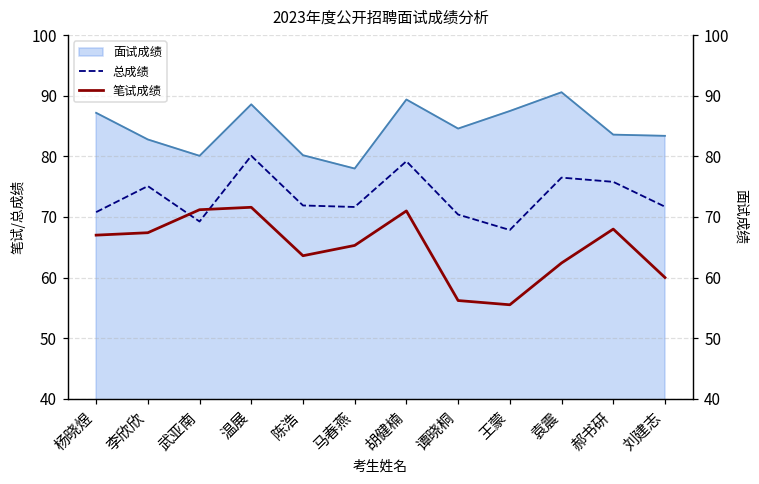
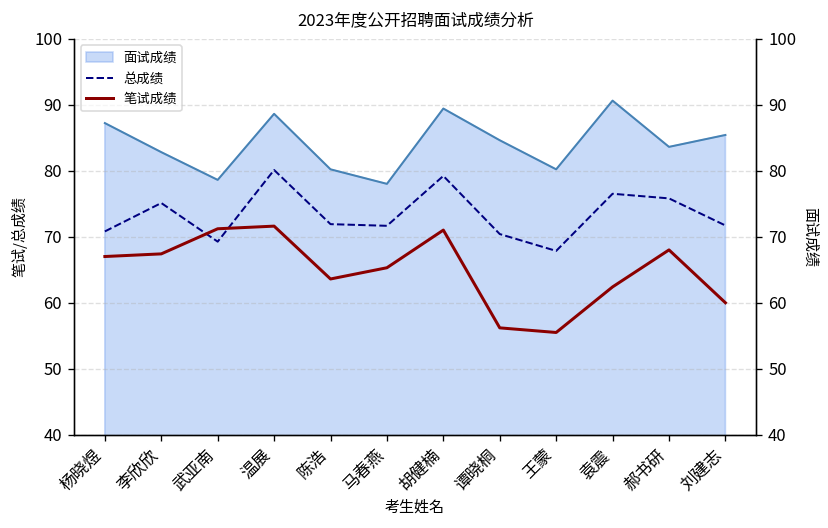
  {
    "面试成绩": {
      "杨晓煜": 87,
      "李欣欣": 83,
-     "武亚南": 80,
+     "武亚南": 79,
      "温展": 89,
      "陈浩": 80,
      "马春燕": 78,
      "胡健楠": 89,
      "谭晓桐": 85,
-     "王蒙": 88,
+     "王蒙": 80,
      "袁震": 91,
      "郝书研": 84,
-     "刘建志": 83
+     "刘建志": 85
    },
    "总成绩": {
      "杨晓煜": 71,
      "李欣欣": 75,
      "武亚南": 69,
      "温展": 80,
      "陈浩": 72,
      "马春燕": 72,
      "胡健楠": 79,
      "谭晓桐": 70,
      "王蒙": 68,
      "袁震": 77,
      "郝书研": 76,
      "刘建志": 72
    },
    "笔试成绩": {
      "杨晓煜": 67,
      "李欣欣": 67,
      "武亚南": 71,
      "温展": 72,
      "陈浩": 64,
      "马春燕": 65,
      "胡健楠": 71,
      "谭晓桐": 56,
      "王蒙": 56,
      "袁震": 62,
      "郝书研": 68,
      "刘建志": 60
    }
  }
